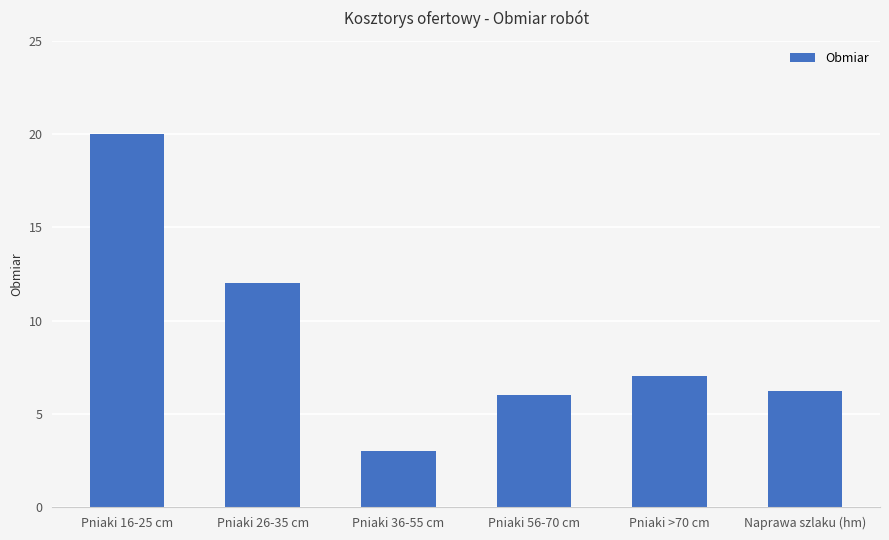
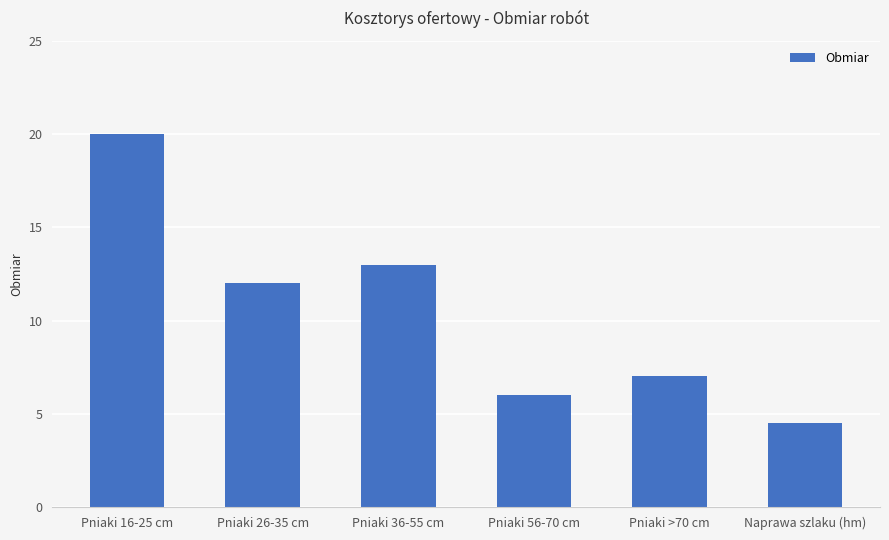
  {
    "Pniaki 16-25 cm": 20.0,
    "Pniaki 26-35 cm": 12.0,
-   "Pniaki 36-55 cm": 3,
+   "Pniaki 36-55 cm": 13,
    "Pniaki 56-70 cm": 6.0,
    "Pniaki >70 cm": 7.0,
-   "Naprawa szlaku (hm)": 6.2
+   "Naprawa szlaku (hm)": 4.5
  }
